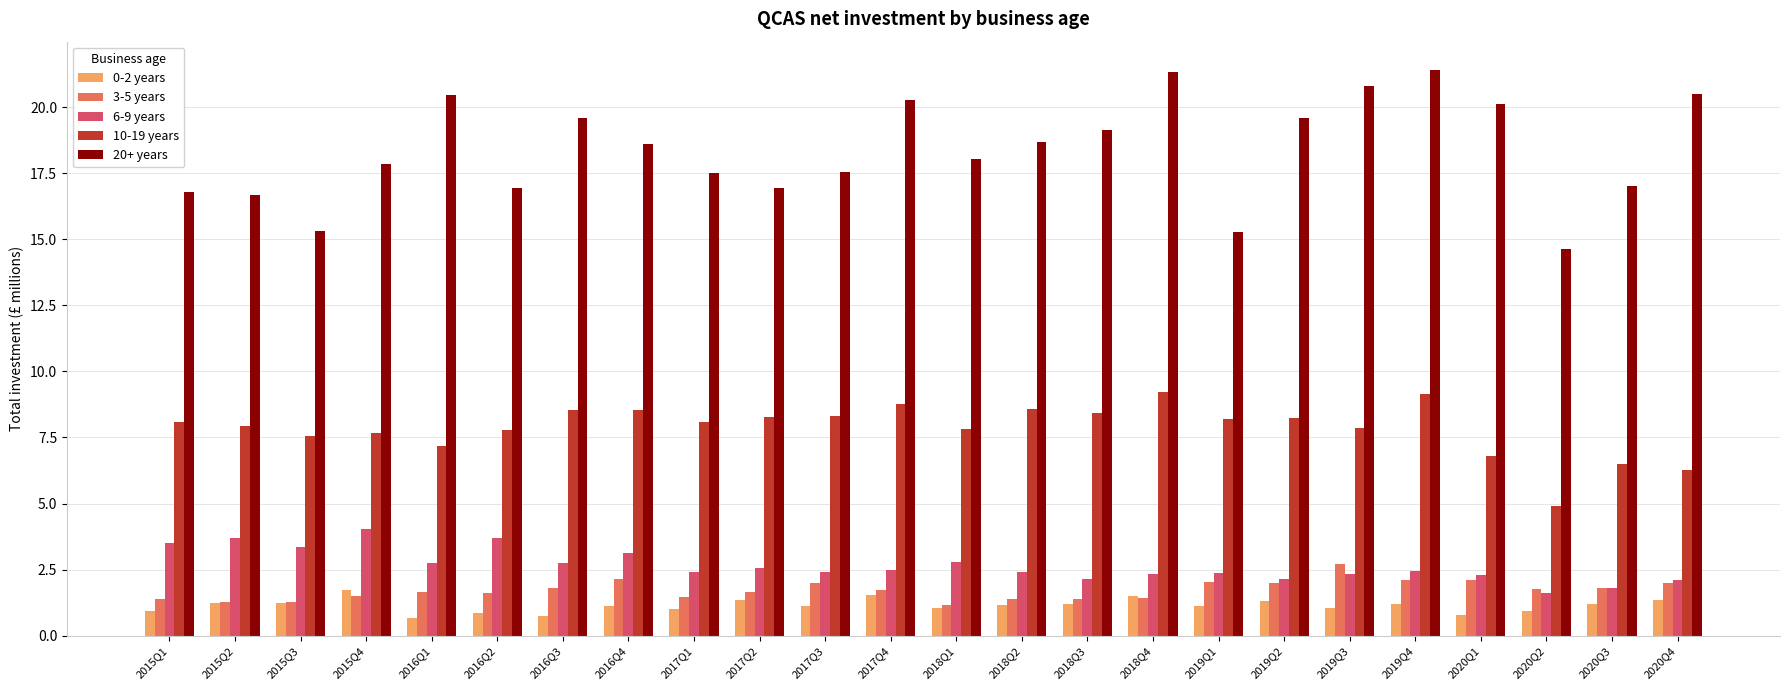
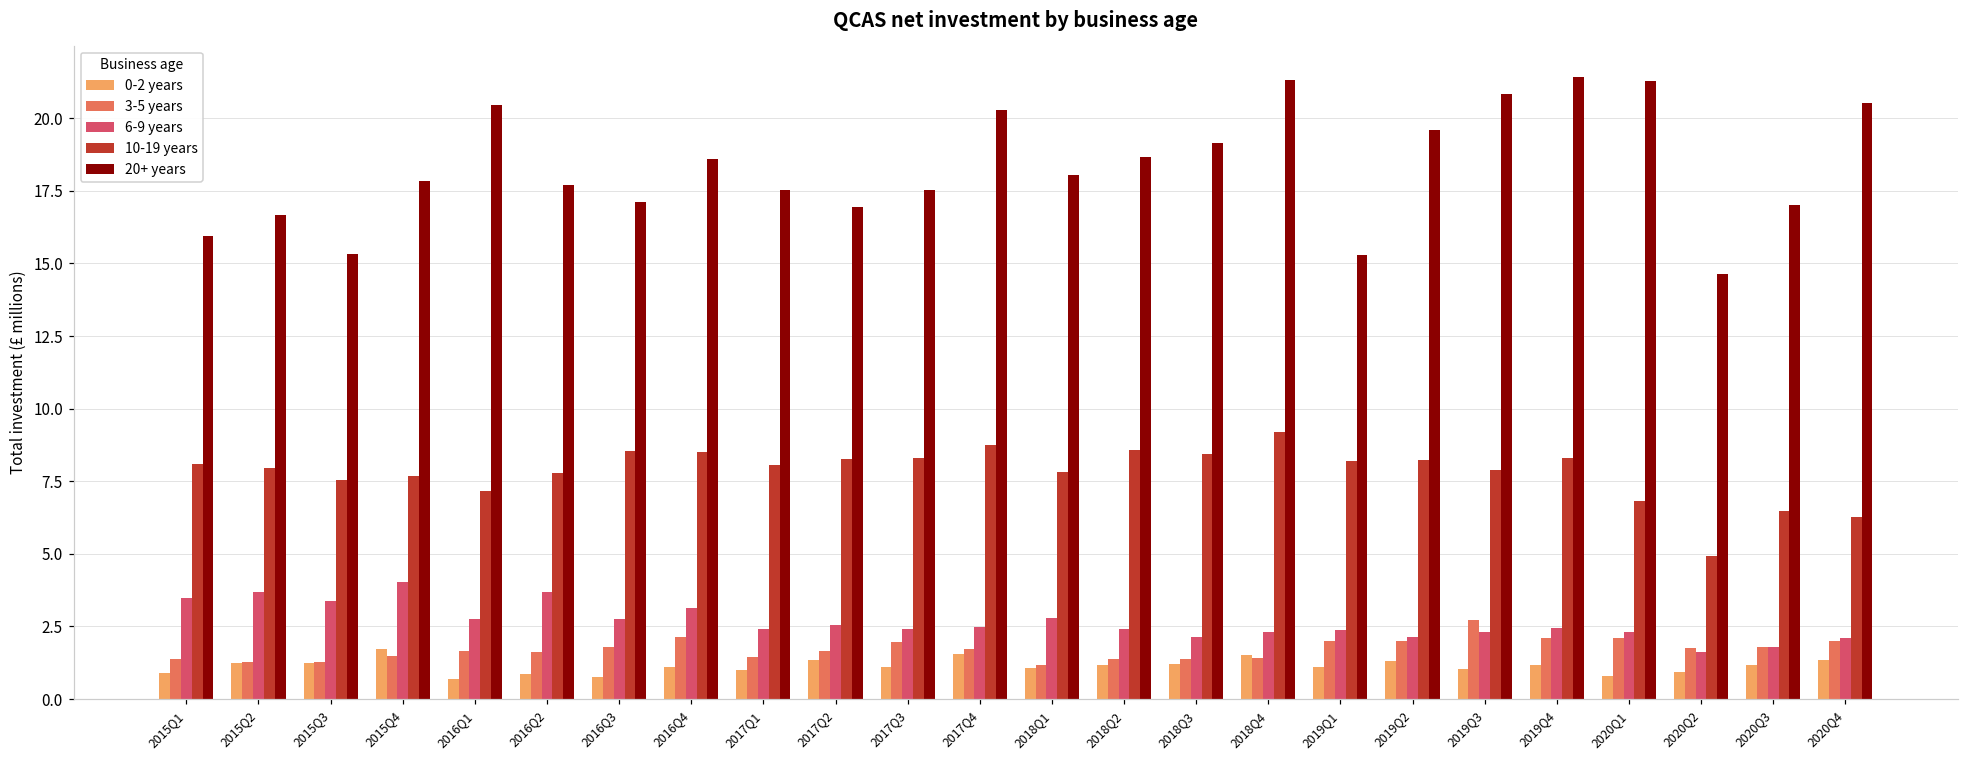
  {
    "10-19 years": {
      "2015Q1": 8.1,
      "2015Q2": 7.9,
      "2015Q3": 7.6,
      "2015Q4": 7.7,
      "2016Q1": 7.2,
      "2016Q2": 7.8,
      "2016Q3": 8.5,
      "2016Q4": 8.5,
      "2017Q1": 8.1,
      "2017Q2": 8.3,
      "2017Q3": 8.3,
      "2017Q4": 8.8,
      "2018Q1": 7.8,
      "2018Q2": 8.6,
      "2018Q3": 8.4,
      "2018Q4": 9.2,
      "2019Q1": 8.2,
      "2019Q2": 8.2,
      "2019Q3": 7.9,
-     "2019Q4": 9.2,
+     "2019Q4": 8.3,
      "2020Q1": 6.8,
      "2020Q2": 4.9,
      "2020Q3": 6.5,
      "2020Q4": 6.3
    },
    "20+ years": {
-     "2015Q1": 16.8,
+     "2015Q1": 16.0,
      "2015Q2": 16.7,
      "2015Q3": 15.3,
      "2015Q4": 17.9,
      "2016Q1": 20.5,
-     "2016Q2": 17.0,
-     "2016Q3": 19.6,
+     "2016Q2": 17.7,
+     "2016Q3": 17.1,
      "2016Q4": 18.6,
      "2017Q1": 17.5,
      "2017Q2": 16.9,
      "2017Q3": 17.5,
      "2017Q4": 20.3,
      "2018Q1": 18.0,
      "2018Q2": 18.7,
      "2018Q3": 19.2,
      "2018Q4": 21.3,
      "2019Q1": 15.3,
      "2019Q2": 19.6,
      "2019Q3": 20.8,
      "2019Q4": 21.4,
-     "2020Q1": 20.1,
+     "2020Q1": 21.3,
      "2020Q2": 14.6,
      "2020Q3": 17.0,
      "2020Q4": 20.5
    }
  }
